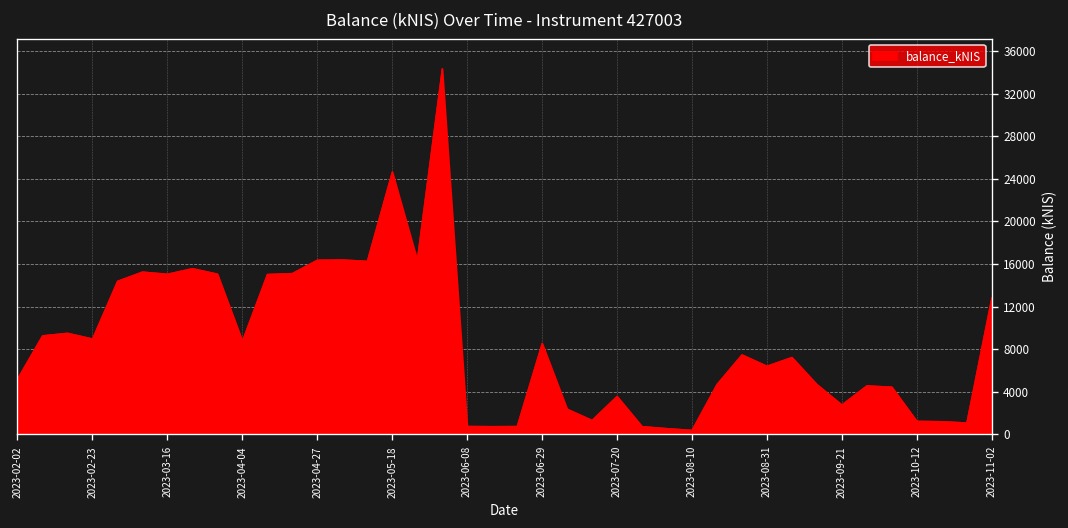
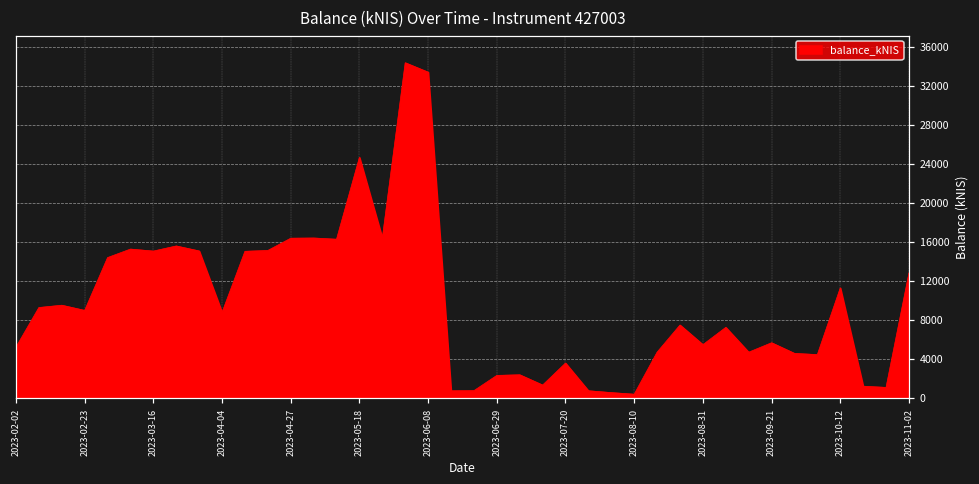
  {
    "2023-02-02": 5000,
    "2023-02-23": 9000,
    "2023-03-16": 15000,
    "2023-04-04": 9000,
    "2023-04-27": 16000,
    "2023-05-18": 25000,
-   "2023-06-08": 1000,
-   "2023-06-29": 9000,
+   "2023-06-08": 33000,
+   "2023-06-29": 2000,
    "2023-07-20": 4000,
    "2023-08-10": 0,
-   "2023-08-31": 6000,
-   "2023-09-21": 3000,
-   "2023-10-12": 1000,
+   "2023-08-31": 5000,
+   "2023-09-21": 6000,
+   "2023-10-12": 11000,
    "2023-11-02": 13000
  }
